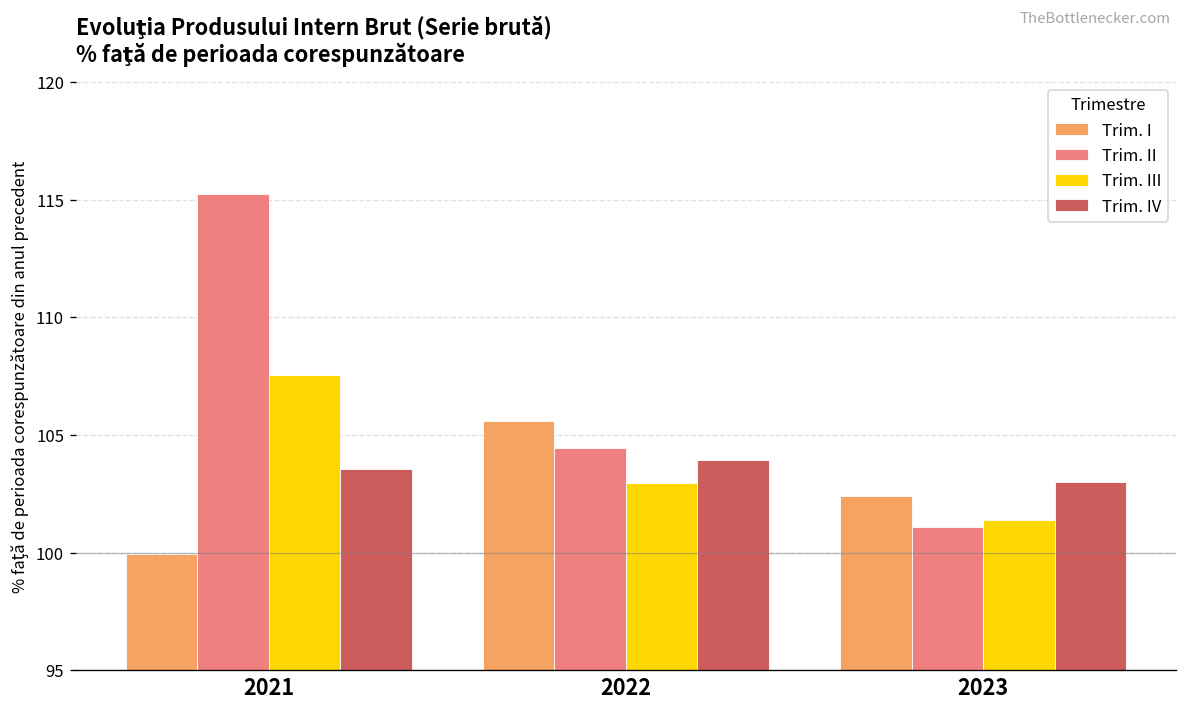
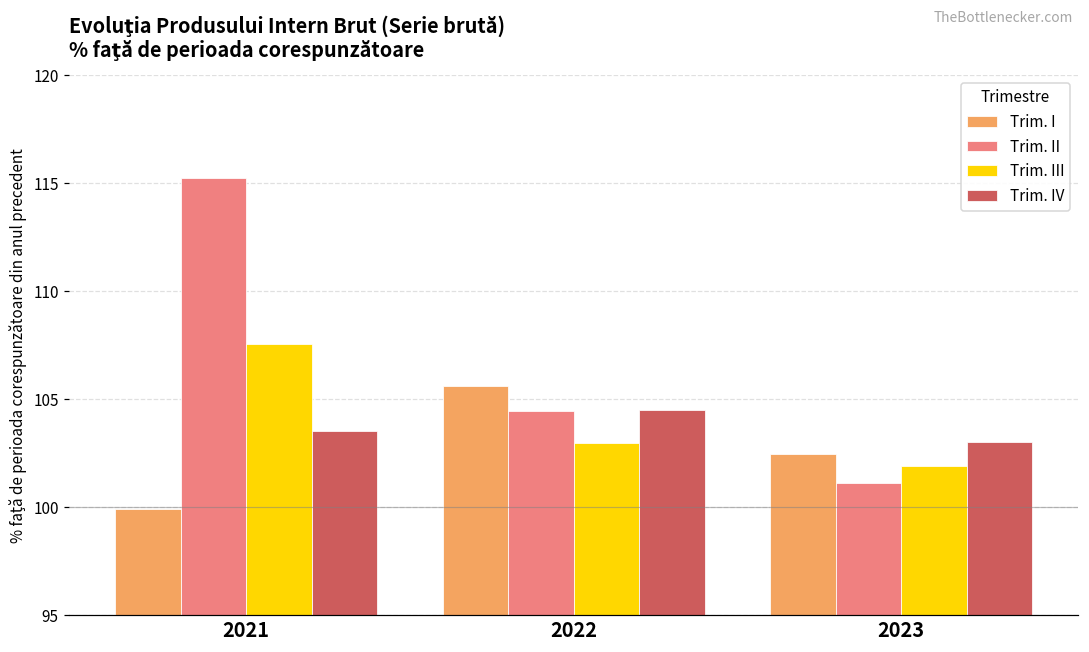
  {
    "Trim. III": {
      "2021": 107.6,
      "2022": 103.0,
-     "2023": 101.4
+     "2023": 101.9
    },
    "Trim. IV": {
      "2021": 103.5,
-     "2022": 103.9,
+     "2022": 104.5,
      "2023": 103.0
    }
  }
